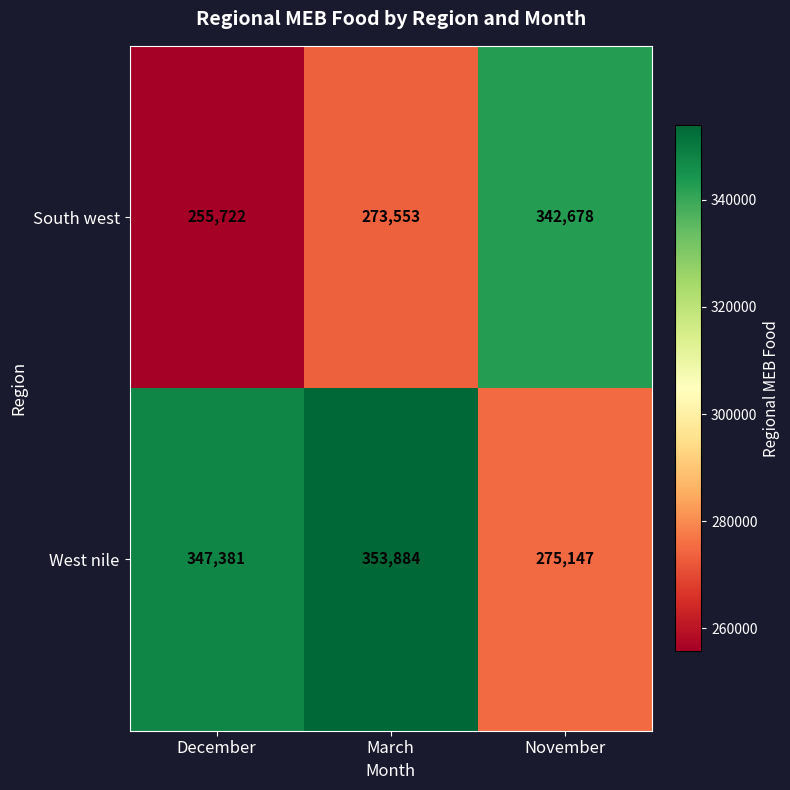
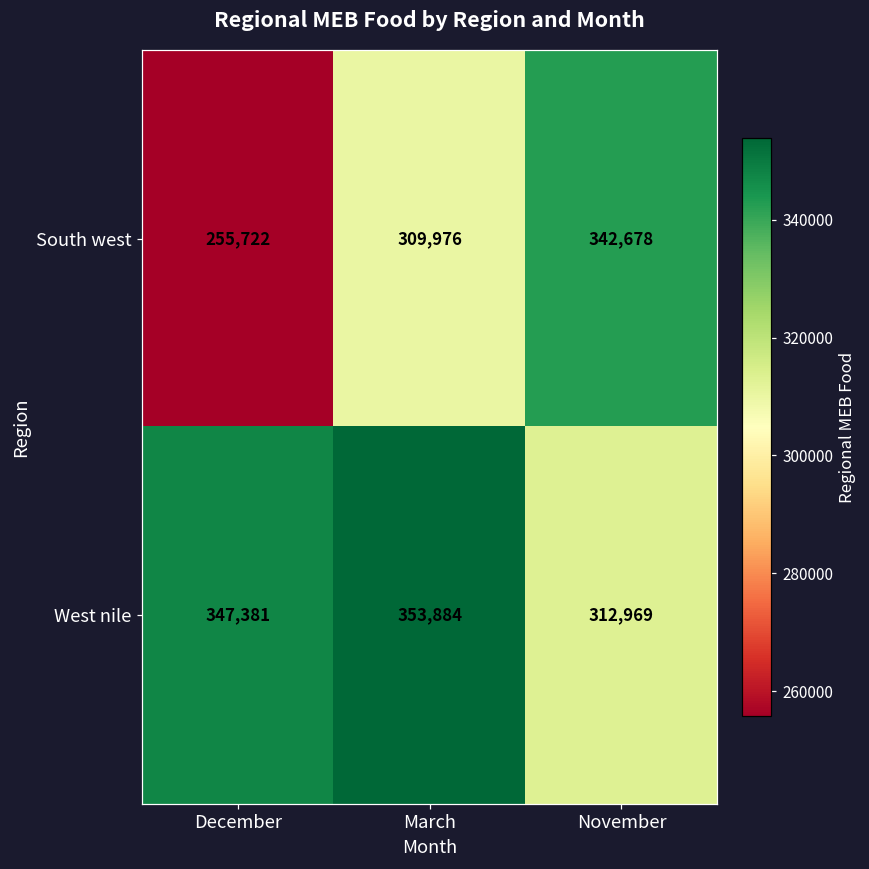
  {
    "South west": {
      "December": "255,722",
-     "March": "273,553",
+     "March": "309,976",
      "November": "342,678"
    },
    "West nile": {
      "December": "347,381",
      "March": "353,884",
-     "November": "275,147"
+     "November": "312,969"
    }
  }
